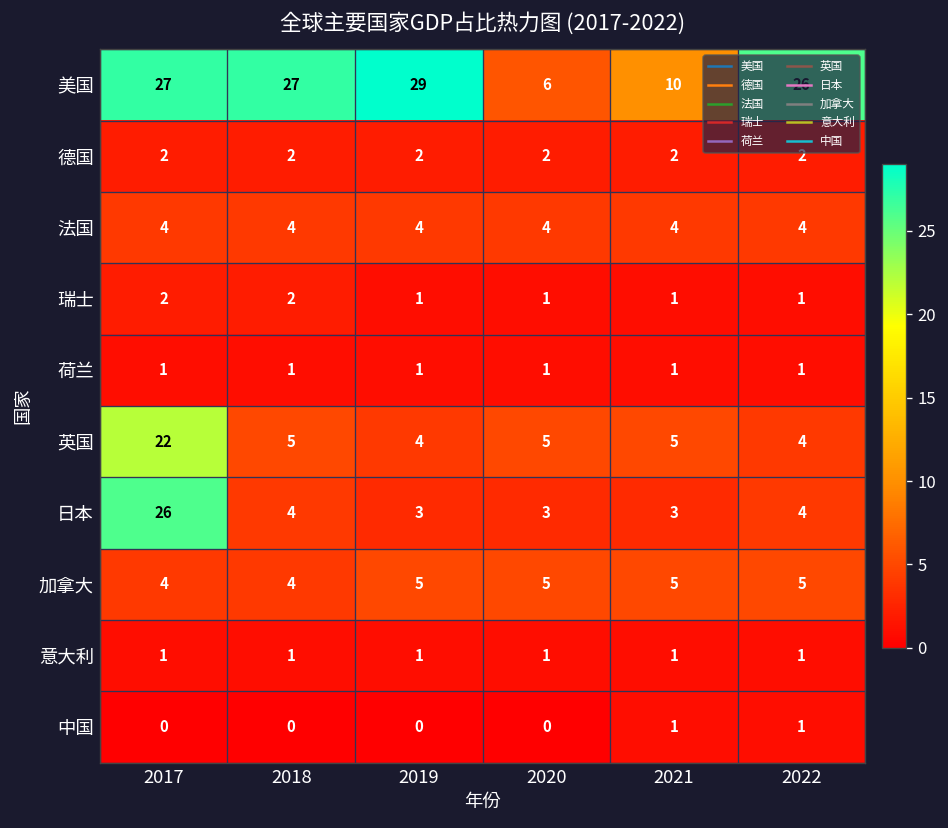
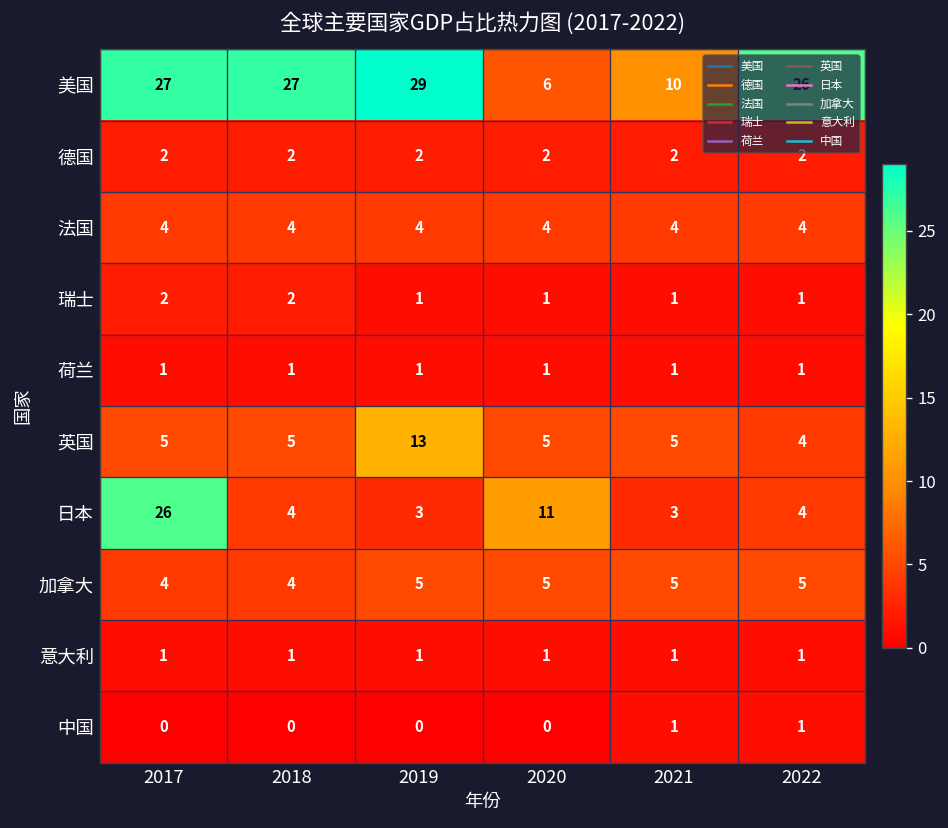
  {
    "美国": {
      "2017": 27,
      "2018": 27,
      "2019": 29,
      "2020": 6,
      "2021": 10
    },
    "德国": {
      "2017": 2,
      "2018": 2,
      "2019": 2,
      "2020": 2,
      "2021": 2,
      "2022": 2
    },
    "法国": {
      "2017": 4,
      "2018": 4,
      "2019": 4,
      "2020": 4,
      "2021": 4,
      "2022": 4
    },
    "瑞士": {
      "2017": 2,
      "2018": 2,
      "2019": 1,
      "2020": 1,
      "2021": 1,
      "2022": 1
    },
    "荷兰": {
      "2017": 1,
      "2018": 1,
      "2019": 1,
      "2020": 1,
      "2021": 1,
      "2022": 1
    },
    "英国": {
-     "2017": 22,
+     "2017": 5,
      "2018": 5,
-     "2019": 4,
+     "2019": 13,
      "2020": 5,
      "2021": 5,
      "2022": 4
    },
    "日本": {
      "2017": 26,
      "2018": 4,
      "2019": 3,
-     "2020": 3,
+     "2020": 11,
      "2021": 3,
      "2022": 4
    },
    "加拿大": {
      "2017": 4,
      "2018": 4,
      "2019": 5,
      "2020": 5,
      "2021": 5,
      "2022": 5
    },
    "意大利": {
      "2017": 1,
      "2018": 1,
      "2019": 1,
      "2020": 1,
      "2021": 1,
      "2022": 1
    },
    "中国": {
      "2017": 0,
      "2018": 0,
      "2019": 0,
      "2020": 0,
      "2021": 1,
      "2022": 1
    }
  }
